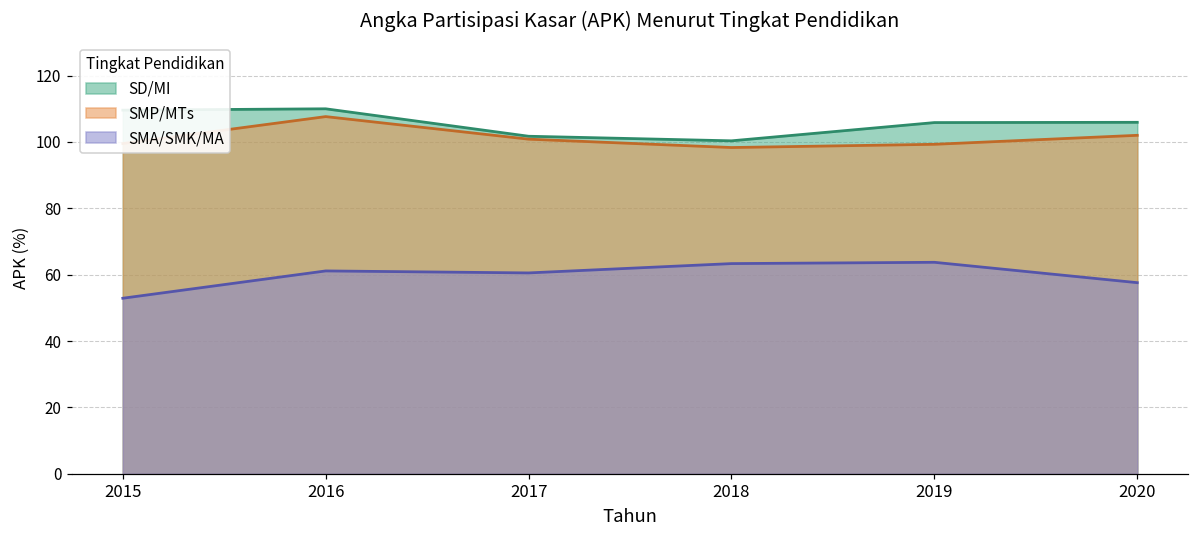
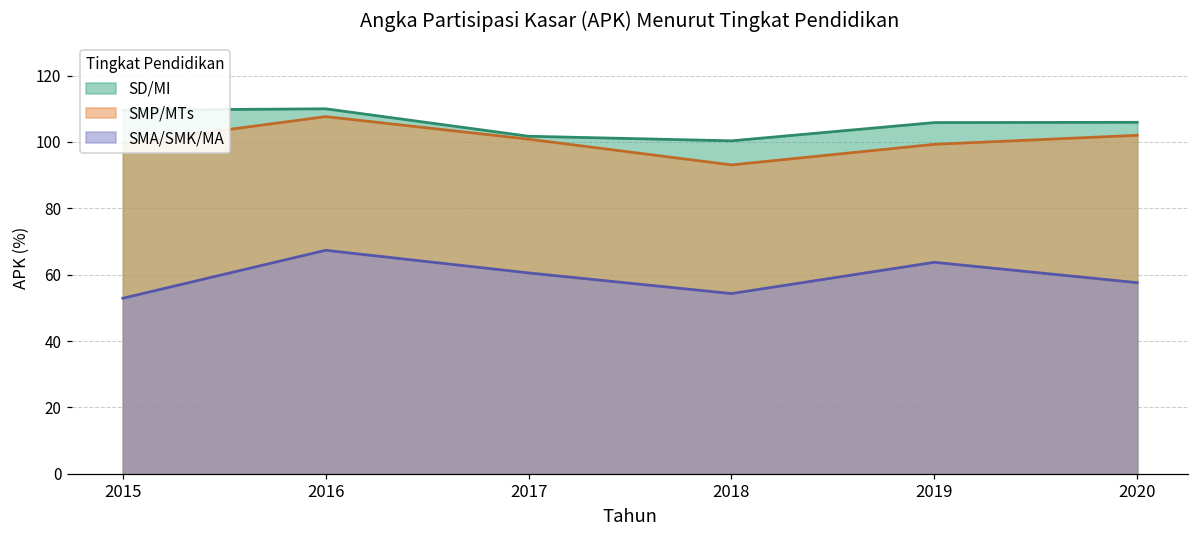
  {
    "SD/MI": {
      "2016": 110,
      "2017": 102,
      "2018": 100,
      "2019": 106,
      "2020": 106
    },
    "SMP/MTs": {
      "2016": 108,
      "2017": 101,
-     "2018": 98,
+     "2018": 93,
      "2019": 99,
      "2020": 102
    },
    "SMA/SMK/MA": {
      "2015": 53,
-     "2016": 61,
+     "2016": 67,
      "2017": 61,
-     "2018": 63,
+     "2018": 54,
      "2019": 64,
      "2020": 58
    }
  }
